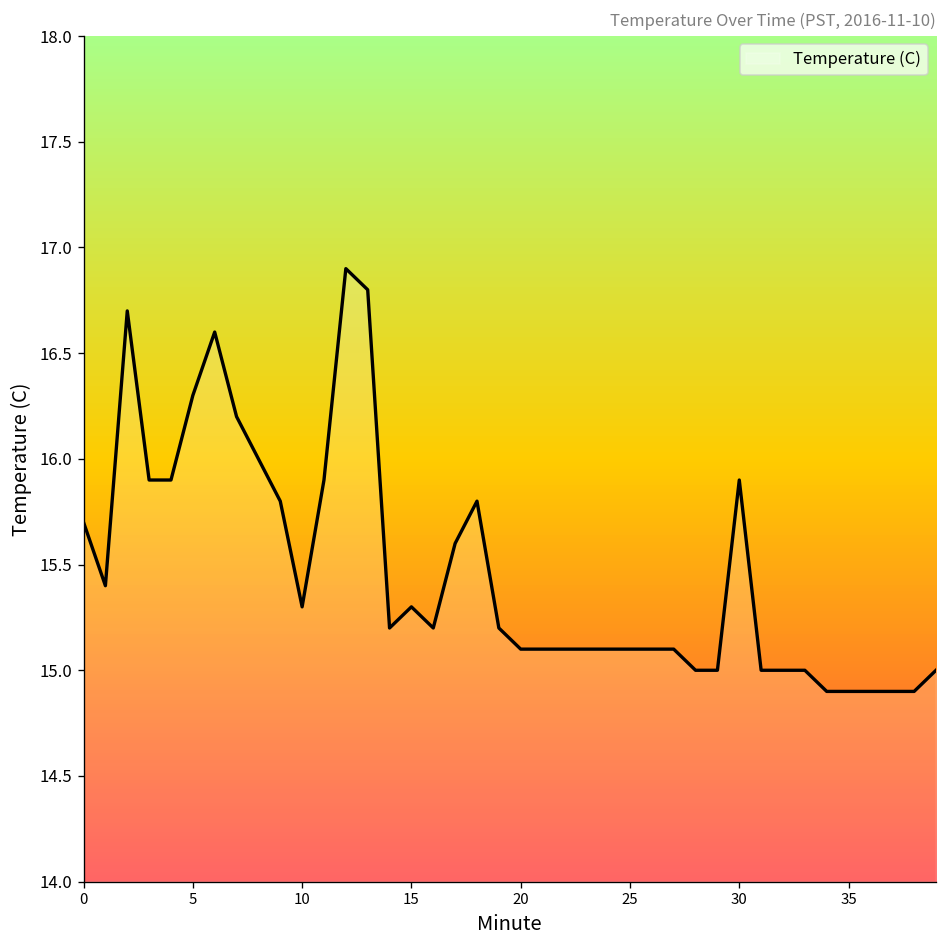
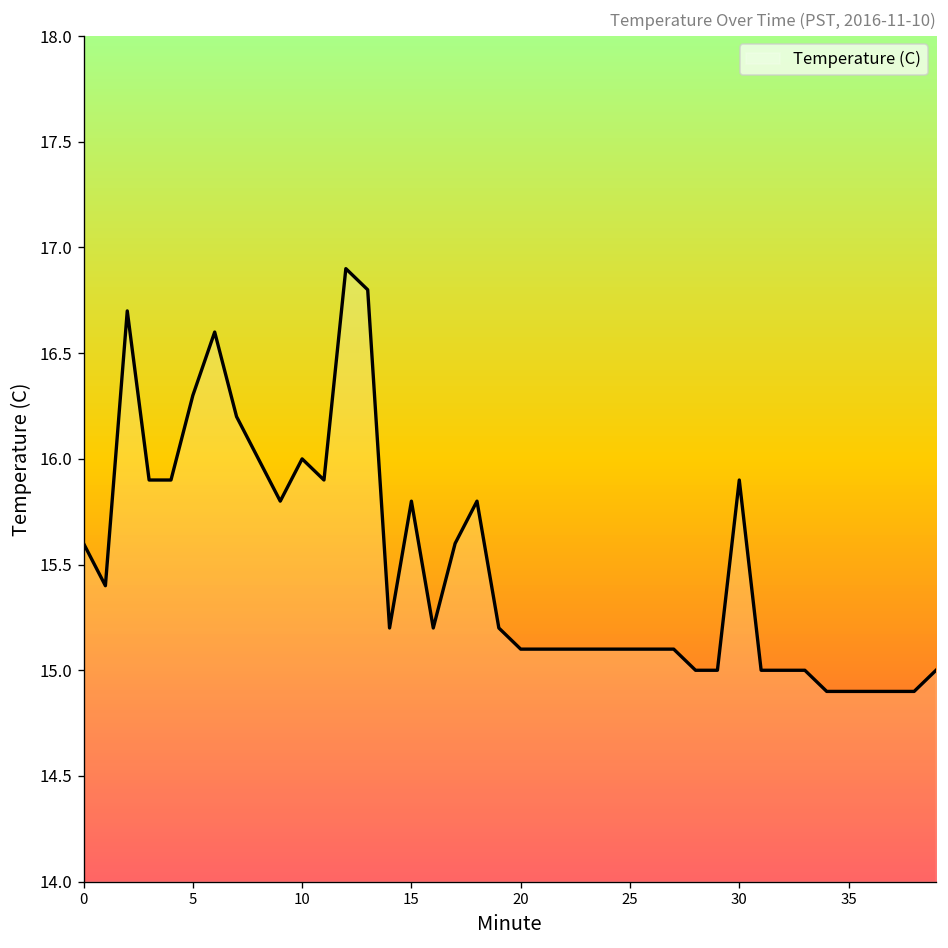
  {
-   "0": 15.7,
+   "0": 15.6,
    "5": 16.3,
-   "10": 15.3,
-   "15": 15.3,
+   "10": 16.0,
+   "15": 15.8,
    "20": 15.1,
    "25": 15.1,
    "30": 15.9,
    "35": 14.9
  }
